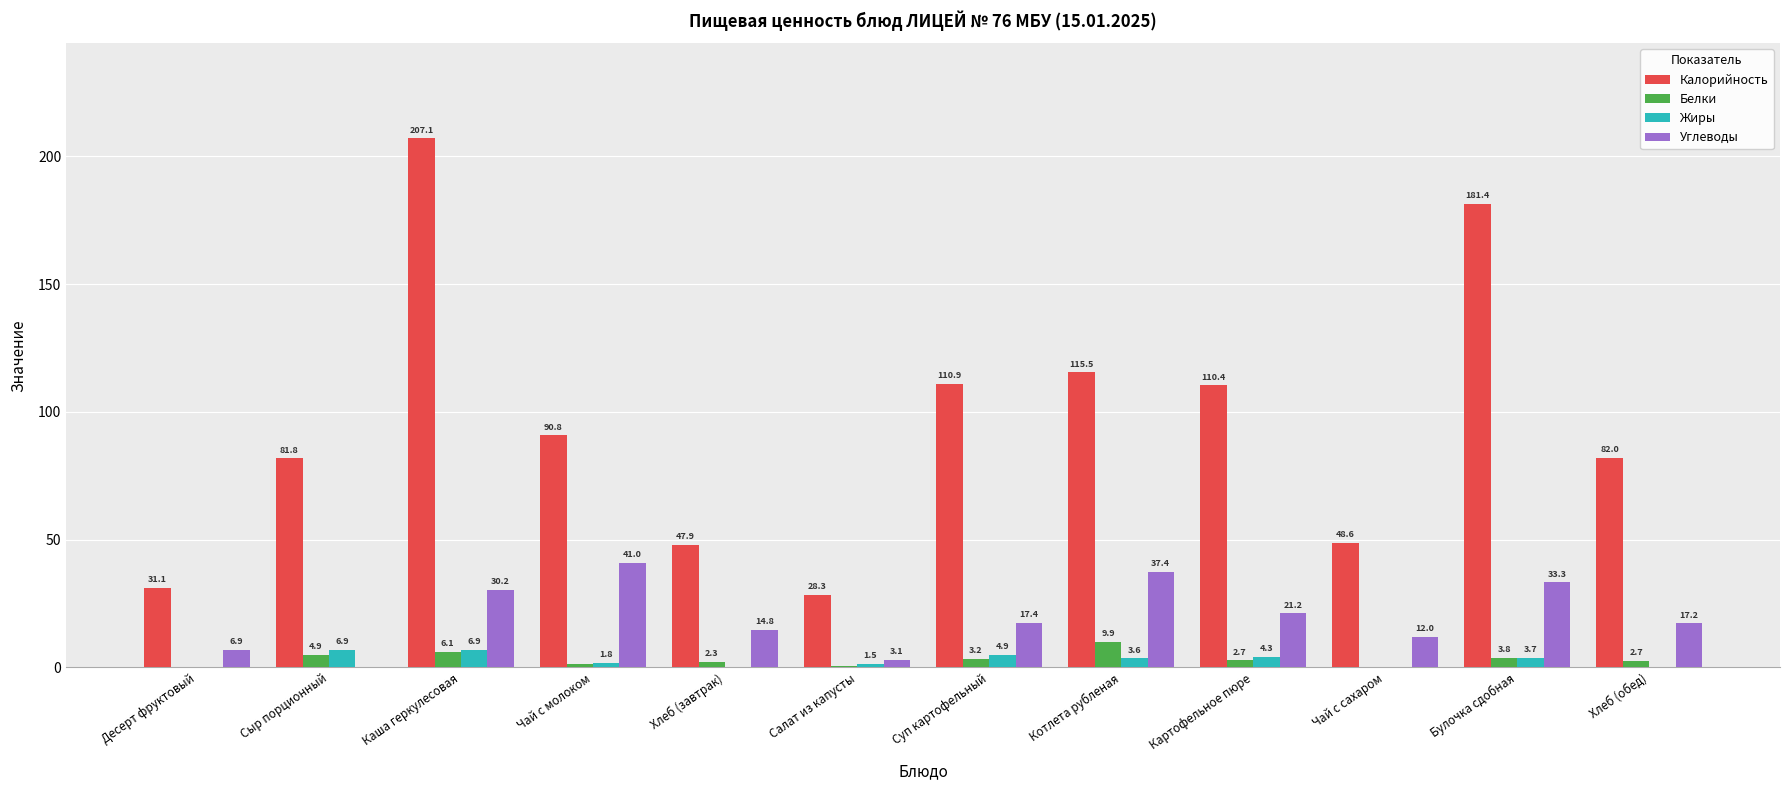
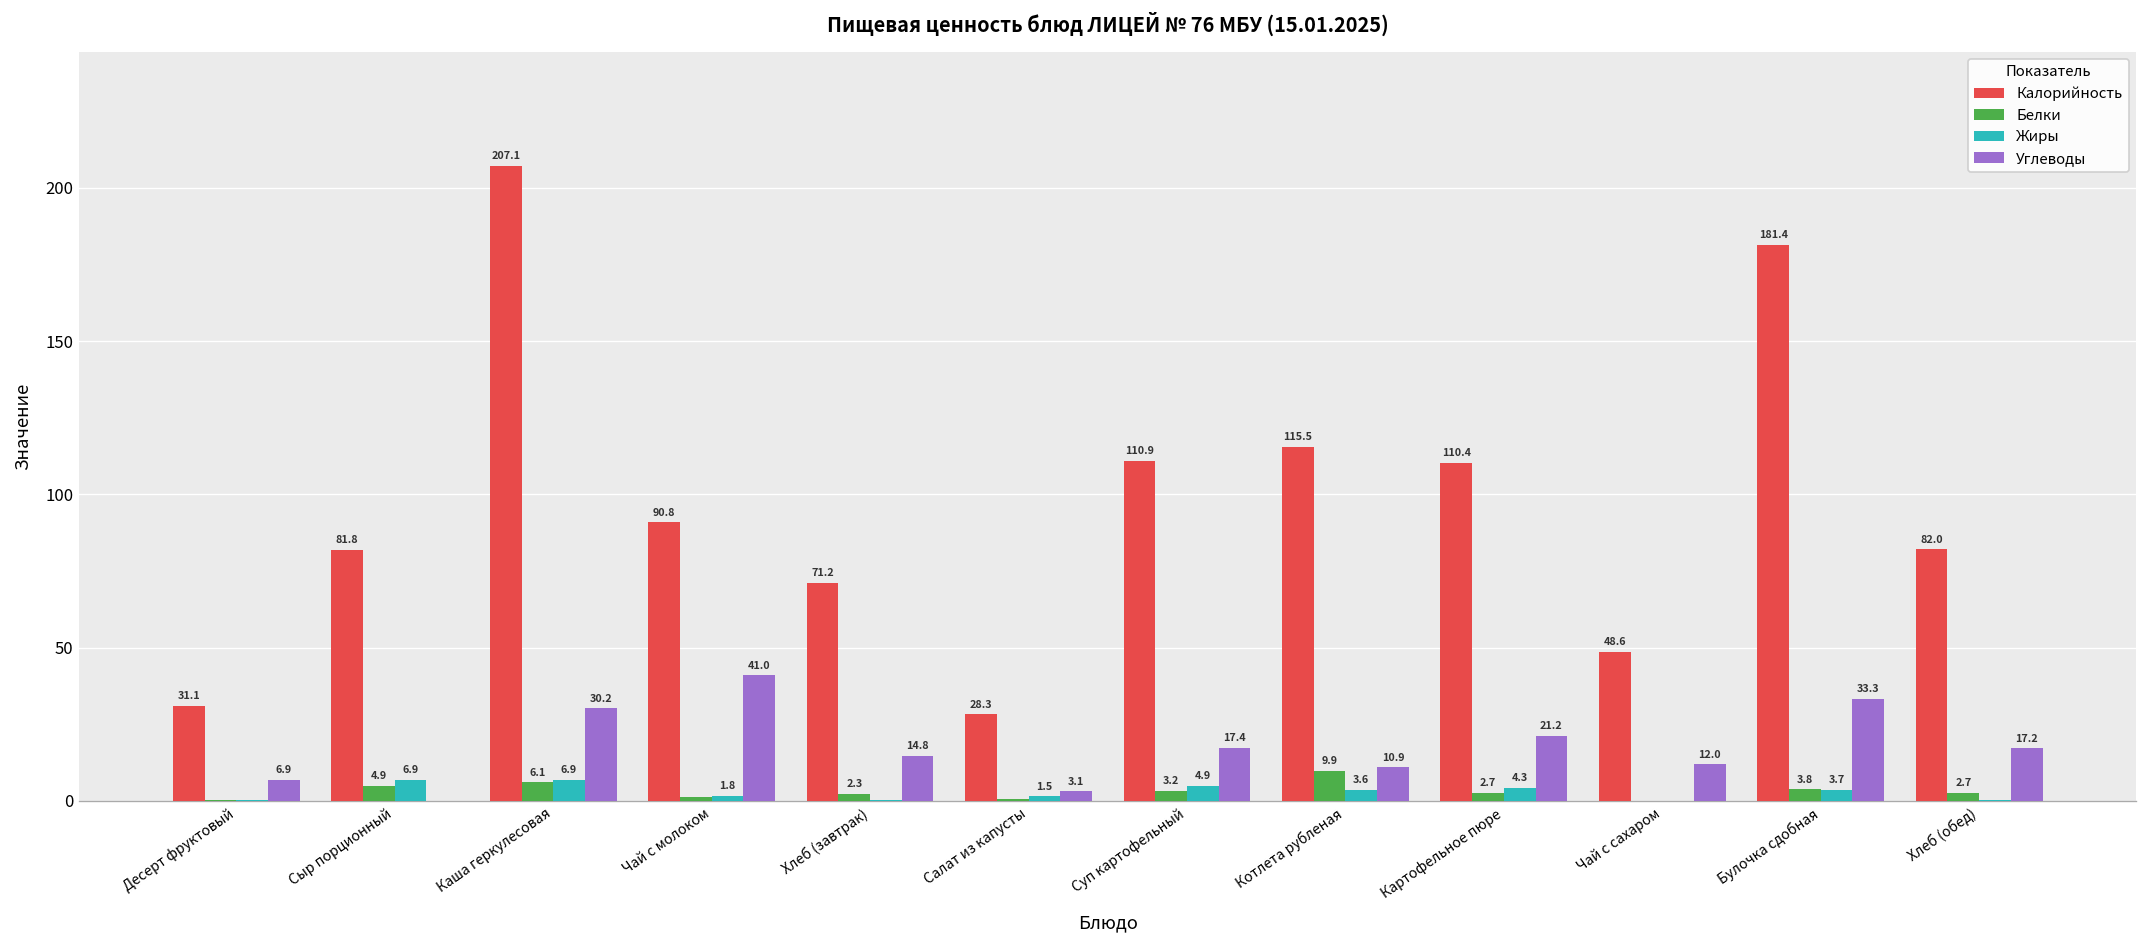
  {
    "Калорийность": {
      "Десерт фруктовый": 31.1,
      "Сыр порционный": 81.8,
      "Каша геркулесовая": 207.1,
      "Чай с молоком": 90.8,
-     "Хлеб (завтрак)": 47.9,
+     "Хлеб (завтрак)": 71.2,
      "Салат из капусты": 28.3,
      "Суп картофельный": 110.9,
      "Котлета рубленая": 115.5,
      "Картофельное пюре": 110.4,
      "Чай с сахаром": 48.6,
      "Булочка сдобная": 181.4,
      "Хлеб (обед)": 82.0
    },
    "Белки": {
      "Сыр порционный": 4.9,
      "Каша геркулесовая": 6.1,
      "Хлеб (завтрак)": 2.3,
      "Суп картофельный": 3.2,
      "Котлета рубленая": 9.9,
      "Картофельное пюре": 2.7,
      "Булочка сдобная": 3.8,
      "Хлеб (обед)": 2.7
    },
    "Жиры": {
      "Сыр порционный": 6.9,
      "Каша геркулесовая": 6.9,
      "Чай с молоком": 1.8,
      "Салат из капусты": 1.5,
      "Суп картофельный": 4.9,
      "Котлета рубленая": 3.6,
      "Картофельное пюре": 4.3,
      "Булочка сдобная": 3.7
    },
    "Углеводы": {
      "Десерт фруктовый": 6.9,
      "Каша геркулесовая": 30.2,
      "Чай с молоком": 41.0,
      "Хлеб (завтрак)": 14.8,
      "Салат из капусты": 3.1,
      "Суп картофельный": 17.4,
-     "Котлета рубленая": 37.4,
+     "Котлета рубленая": 10.9,
      "Картофельное пюре": 21.2,
      "Чай с сахаром": 12.0,
      "Булочка сдобная": 33.3,
      "Хлеб (обед)": 17.2
    }
  }
